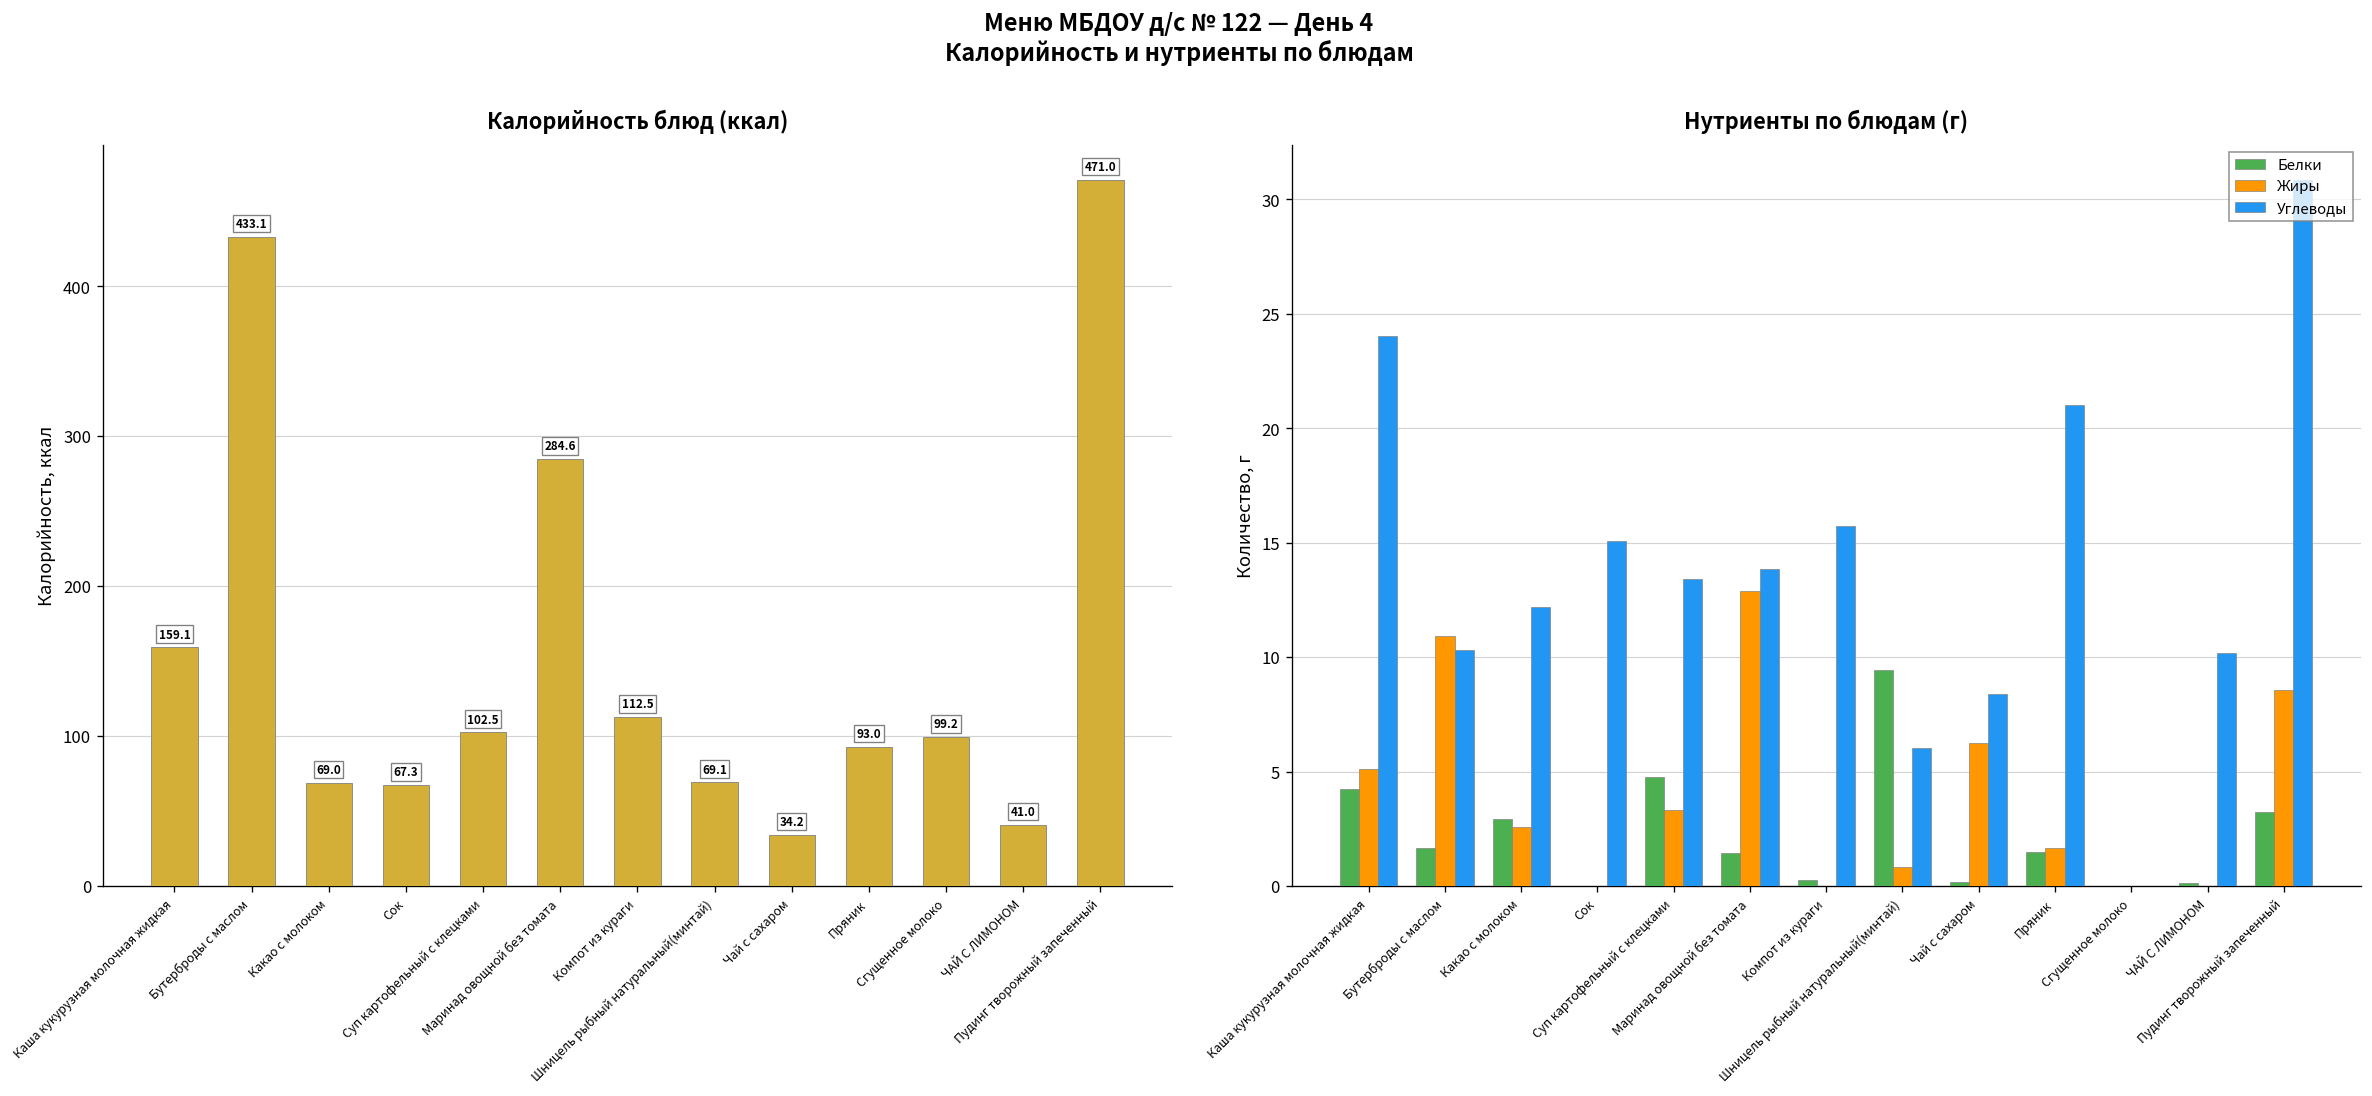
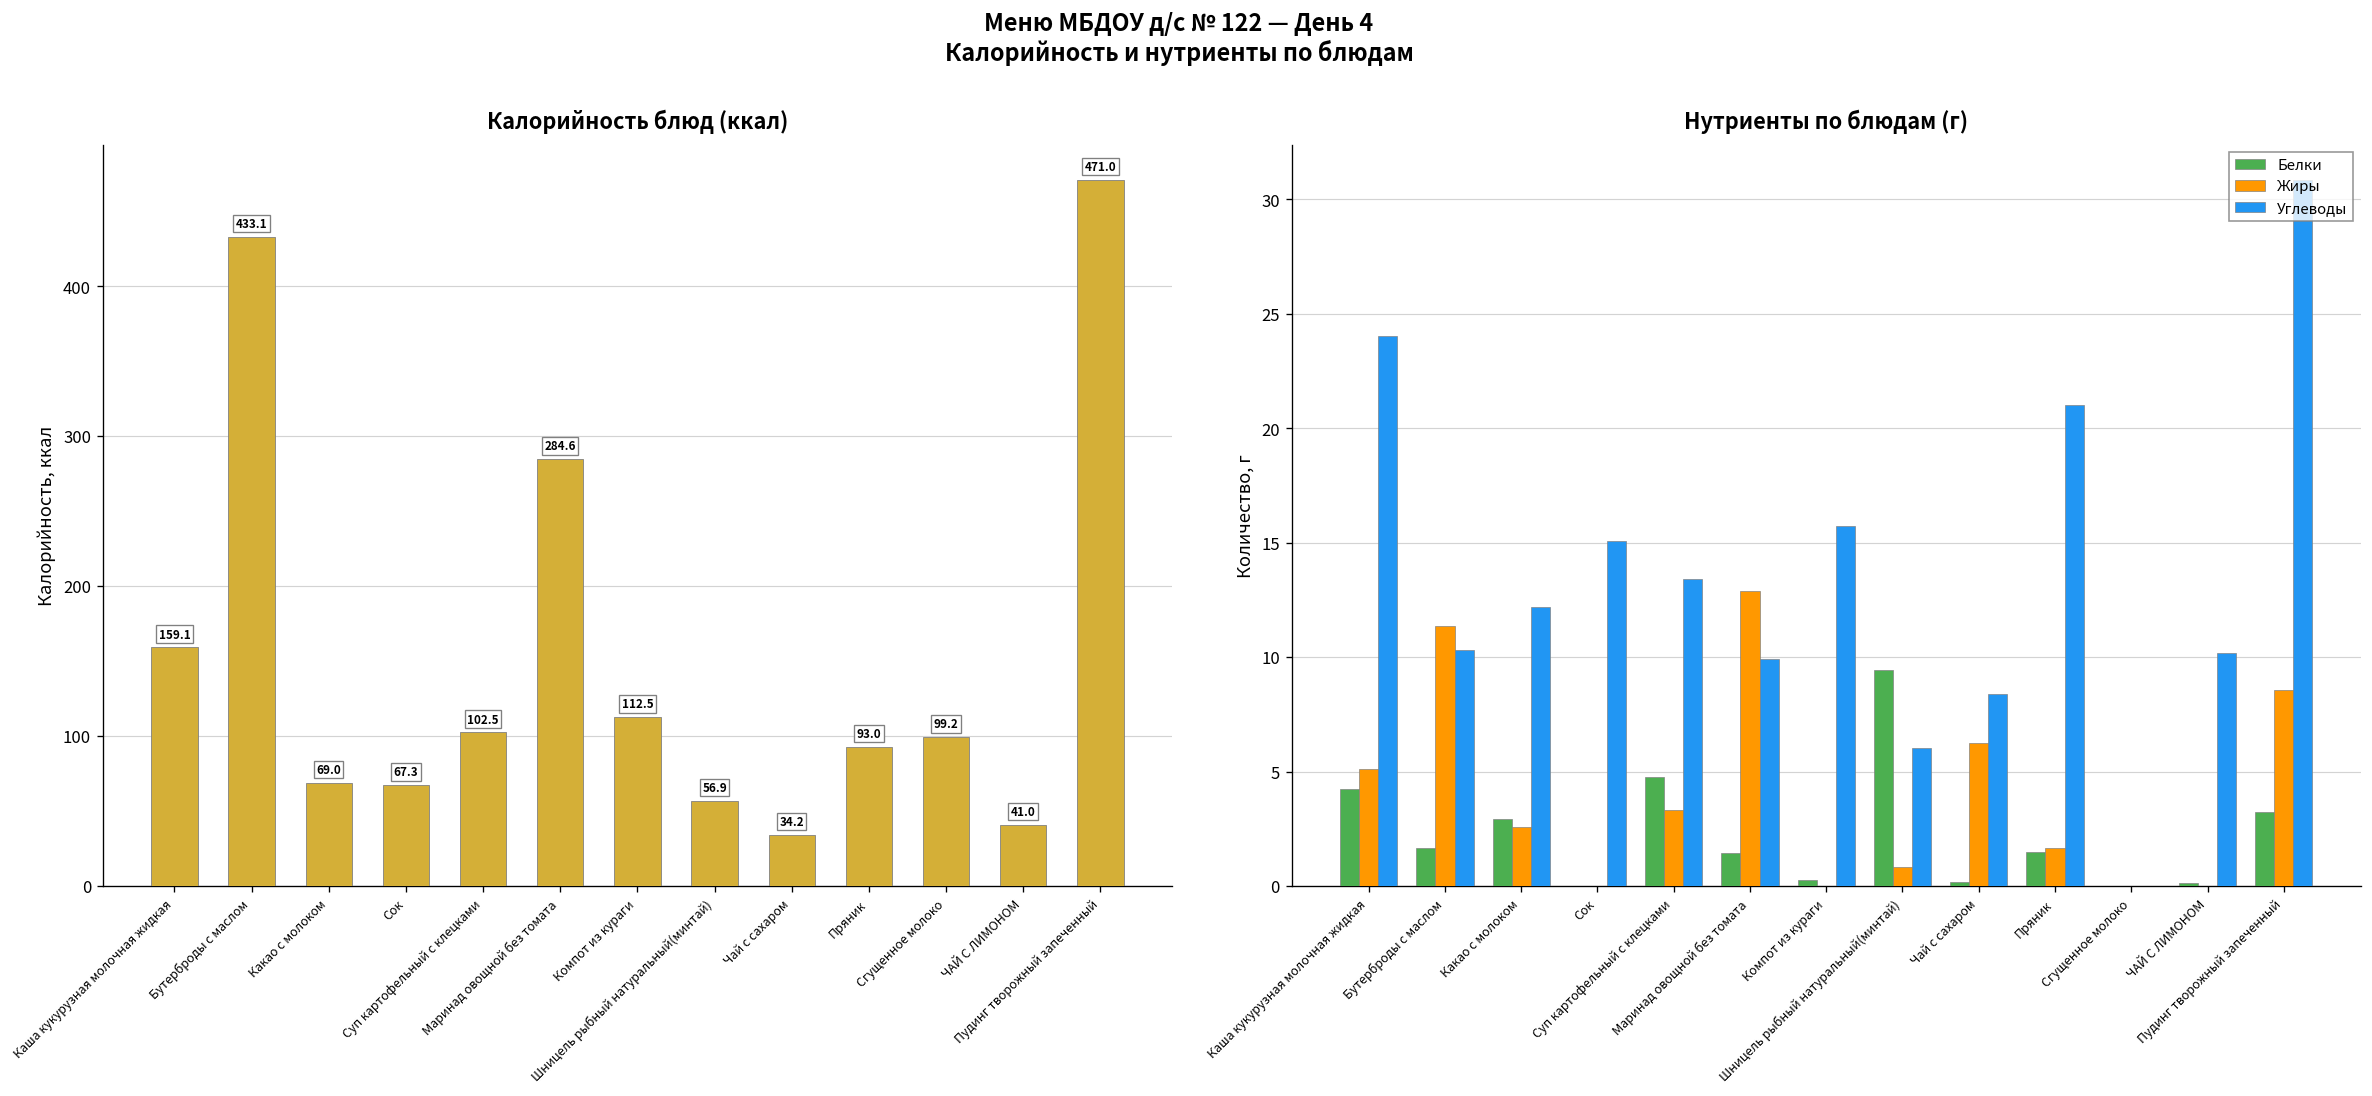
  {
    "Калорийность блюд (ккал)": {
-     "Шницель рыбный натуральный(минтай)": 69.1
+     "Шницель рыбный натуральный(минтай)": 56.9
    },
    "Нутриенты по блюдам (г)": {
      "Белки": {
        "Каша кукурузная молочная жидкая": 4.2,
        "Бутерброды с маслом": 1.7,
        "Какао с молоком": 2.9,
        "Сок": 0.0,
        "Суп картофельный с клецками": 4.8,
        "Маринад овощной без томата": 1.4,
        "Компот из кураги": 0.3,
        "Шницель рыбный натуральный(минтай)": 9.4,
        "Чай с сахаром": 0.2,
        "Пряник": 1.5,
        "Сгущенное молоко": 0.0,
        "Пудинг творожный запеченный": 3.2
      },
      "Жиры": {
        "Каша кукурузная молочная жидкая": 5.1,
-       "Бутерброды с маслом": 10.9,
+       "Бутерброды с маслом": 11.4,
        "Какао с молоком": 2.6,
        "Сок": 0.0,
        "Суп картофельный с клецками": 3.3,
        "Маринад овощной без томата": 12.9,
        "Шницель рыбный натуральный(минтай)": 0.8,
        "Чай с сахаром": 6.2,
        "Пряник": 1.7,
        "Сгущенное молоко": 0.0,
        "Пудинг творожный запеченный": 8.6
      },
      "Углеводы": {
        "Каша кукурузная молочная жидкая": 24.0,
        "Бутерброды с маслом": 10.3,
        "Какао с молоком": 12.2,
        "Сок": 15.1,
        "Суп картофельный с клецками": 13.4,
-       "Маринад овощной без томата": 13.9,
+       "Маринад овощной без томата": 9.9,
        "Компот из кураги": 15.8,
        "Шницель рыбный натуральный(минтай)": 6.0,
        "Чай с сахаром": 8.4,
        "Пряник": 21.0,
        "Сгущенное молоко": 0.0,
        "ЧАЙ С ЛИМОНОМ": 10.2
      }
    }
  }
